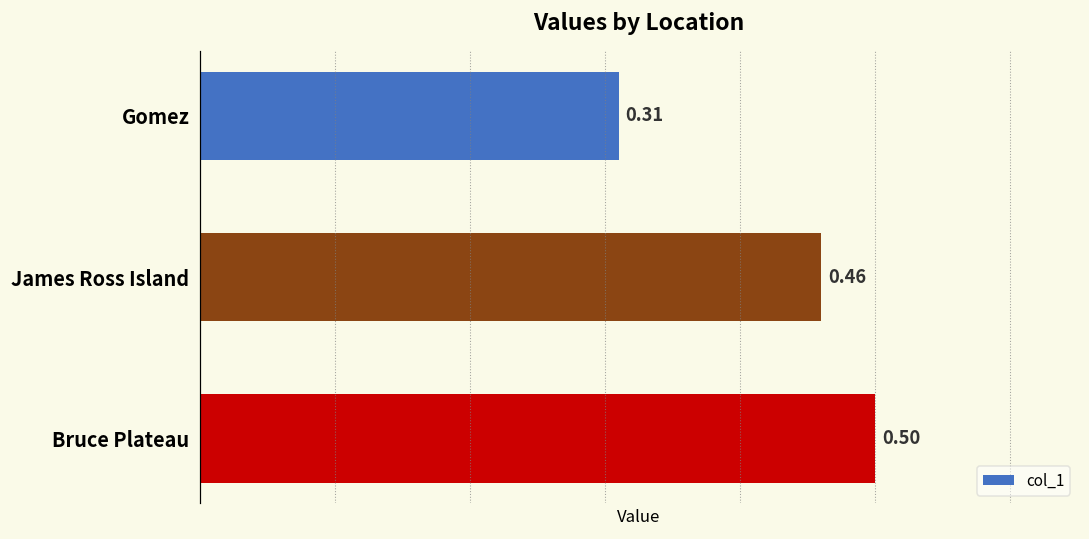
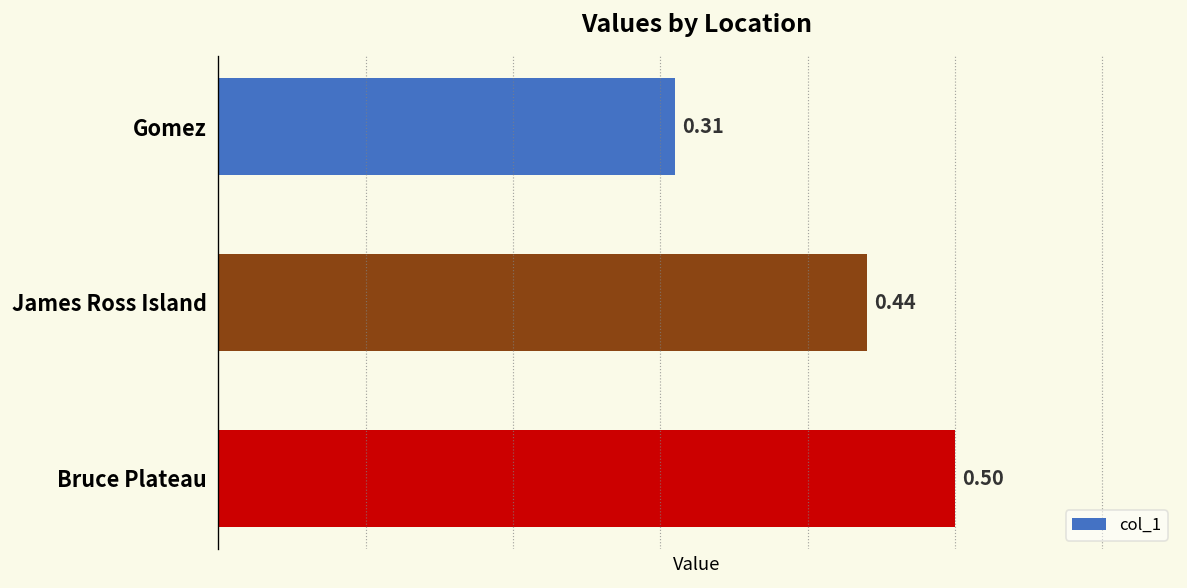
  {
    "Gomez": 0.31,
-   "James Ross Island": 0.46,
+   "James Ross Island": 0.44,
    "Bruce Plateau": 0.50
  }
